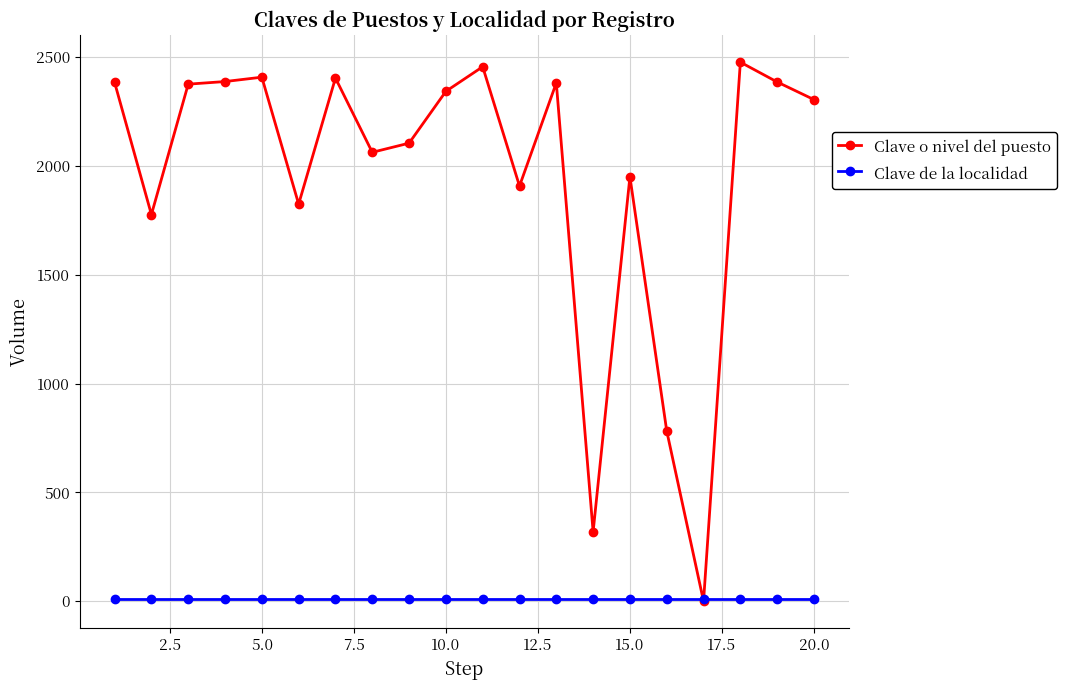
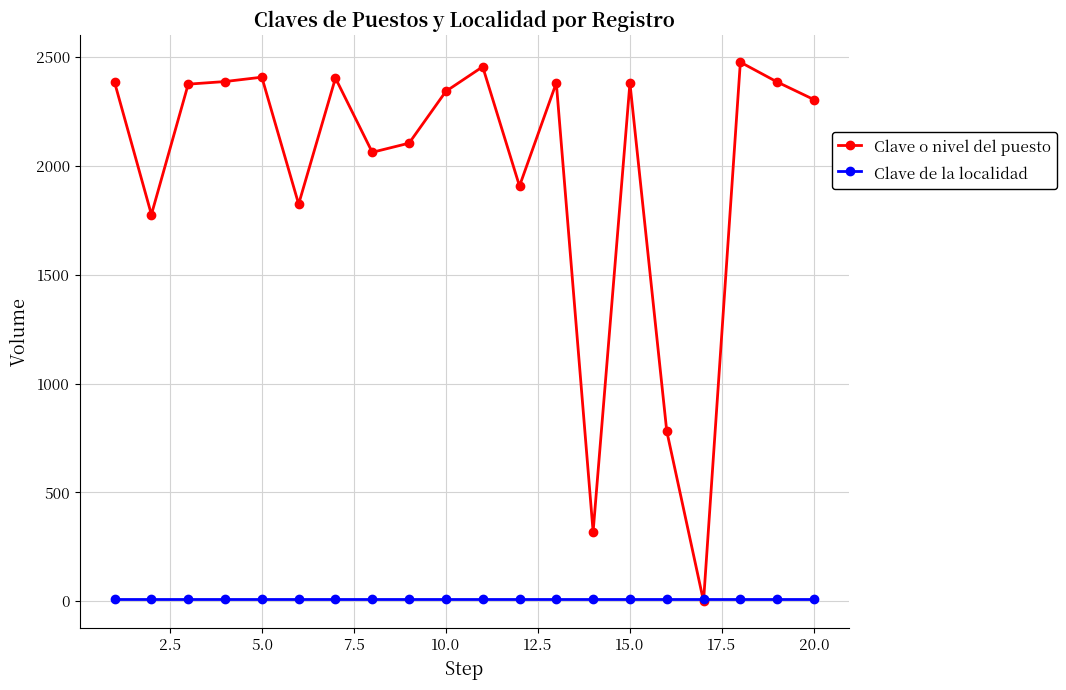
  {
    "Clave o nivel del puesto": {
      "5.0": 2410,
      "10.0": 2340,
-     "15.0": 1950,
+     "15.0": 2380,
      "20.0": 2300
    },
    "Clave de la localidad": {
      "5.0": 10,
      "10.0": 10,
      "15.0": 10,
      "20.0": 10
    }
  }
